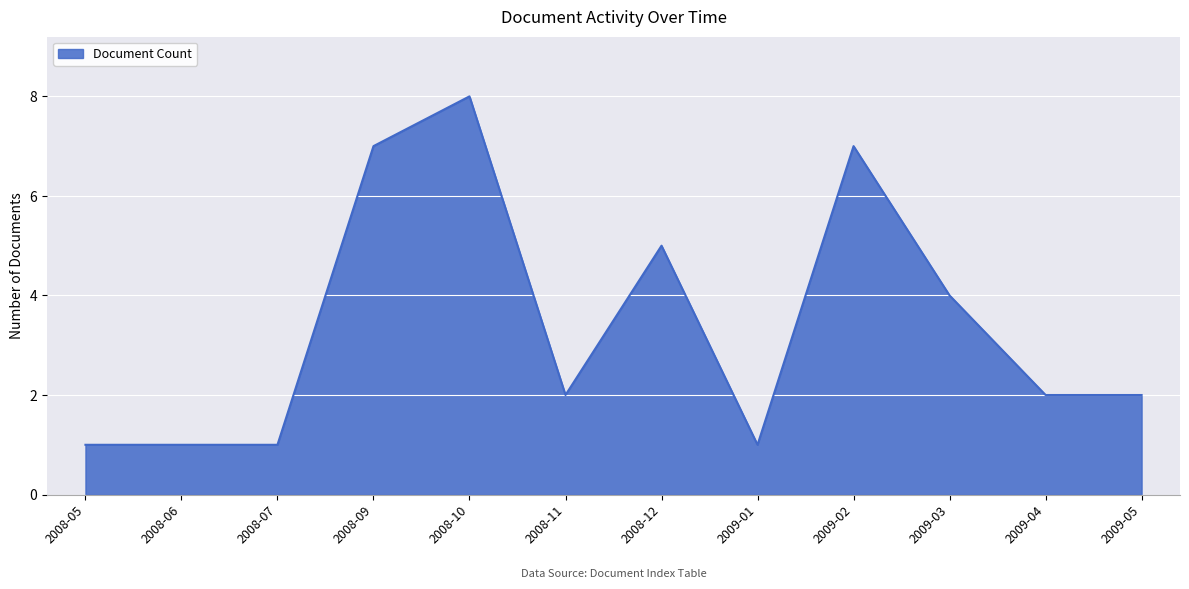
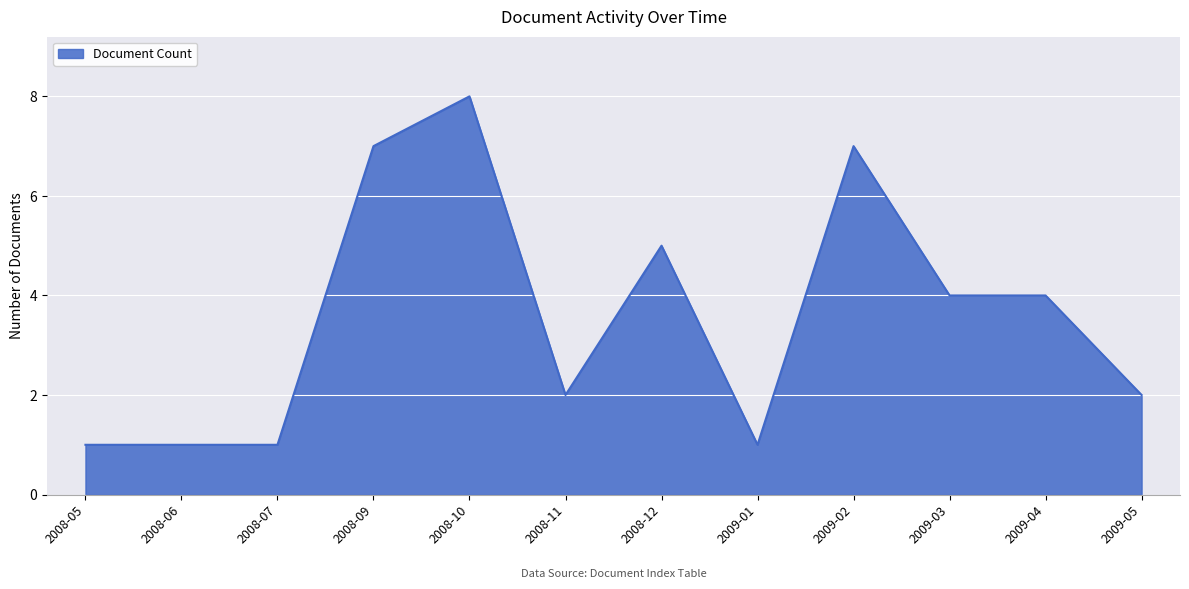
  {
    "2008-05": 1,
    "2008-06": 1,
    "2008-07": 1,
    "2008-09": 7,
    "2008-10": 8,
    "2008-11": 2,
    "2008-12": 5,
    "2009-01": 1,
    "2009-02": 7,
    "2009-03": 4,
-   "2009-04": 2,
+   "2009-04": 4,
    "2009-05": 2
  }
